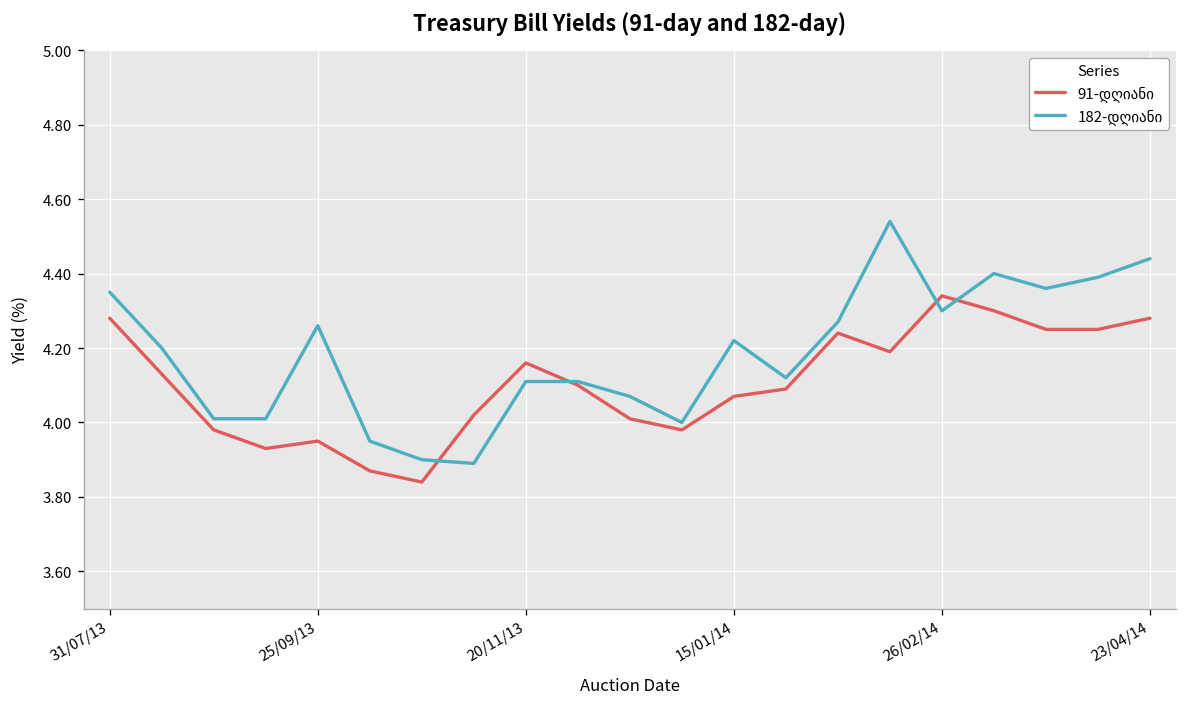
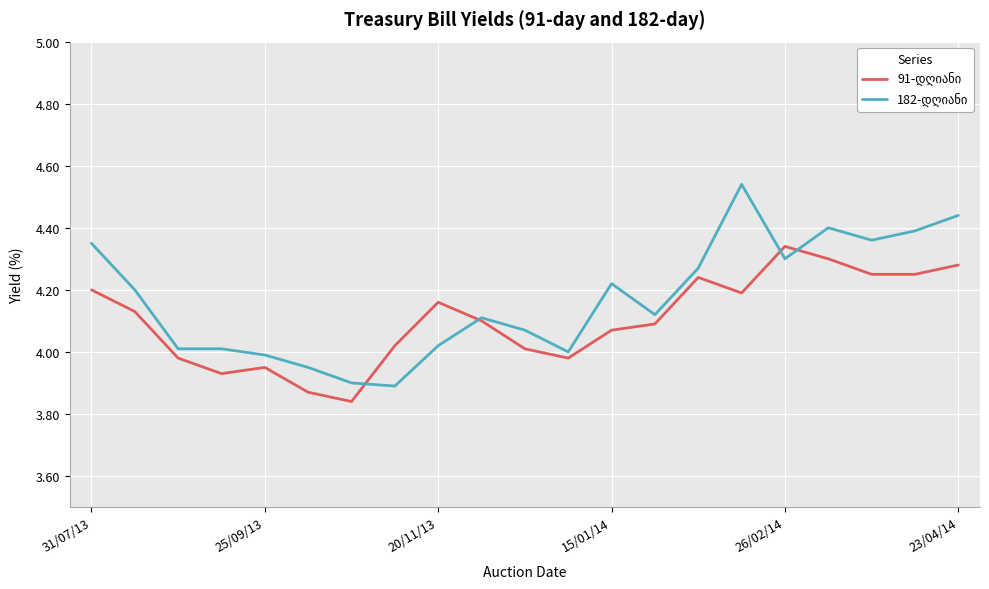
  {
    "91-დღიანი": {
-     "31/07/13": 4.28,
+     "31/07/13": 4.20,
      "25/09/13": 3.95,
      "20/11/13": 4.16,
      "15/01/14": 4.07,
      "26/02/14": 4.34,
      "23/04/14": 4.28
    },
    "182-დღიანი": {
      "31/07/13": 4.35,
-     "25/09/13": 4.26,
-     "20/11/13": 4.11,
+     "25/09/13": 3.99,
+     "20/11/13": 4.02,
      "15/01/14": 4.22,
      "26/02/14": 4.30,
      "23/04/14": 4.44
    }
  }
